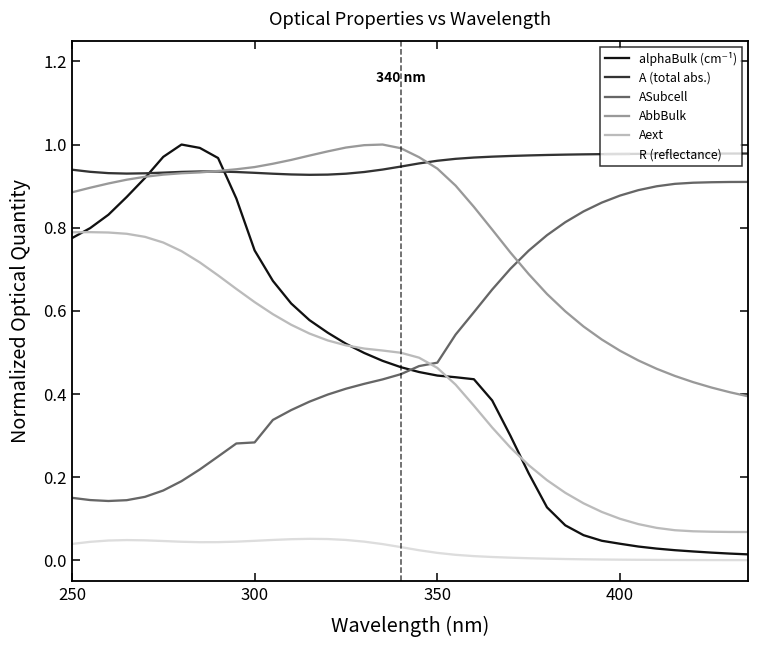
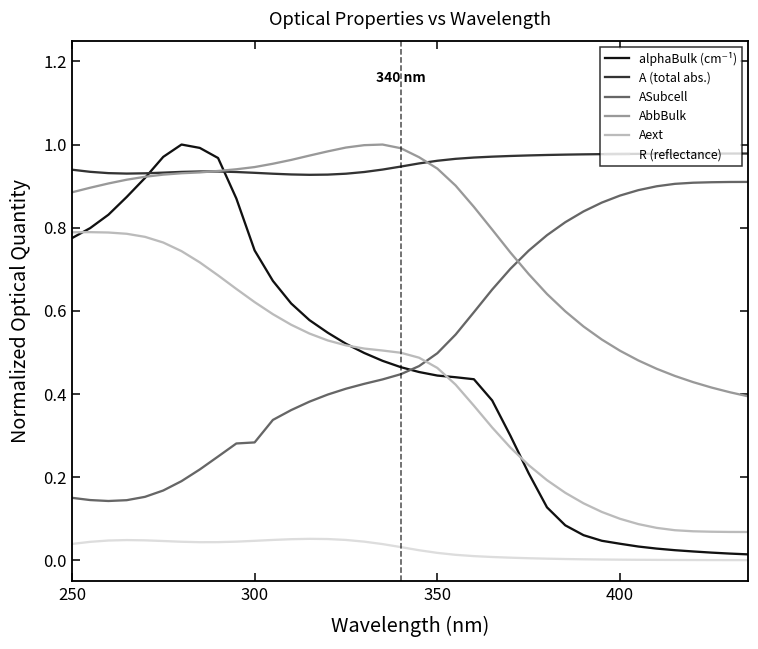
  {
    "ASubcell": {
      "250": 0.15,
      "300": 0.28,
-     "350": 0.48,
+     "350": 0.50,
      "400": 0.88
    }
  }
